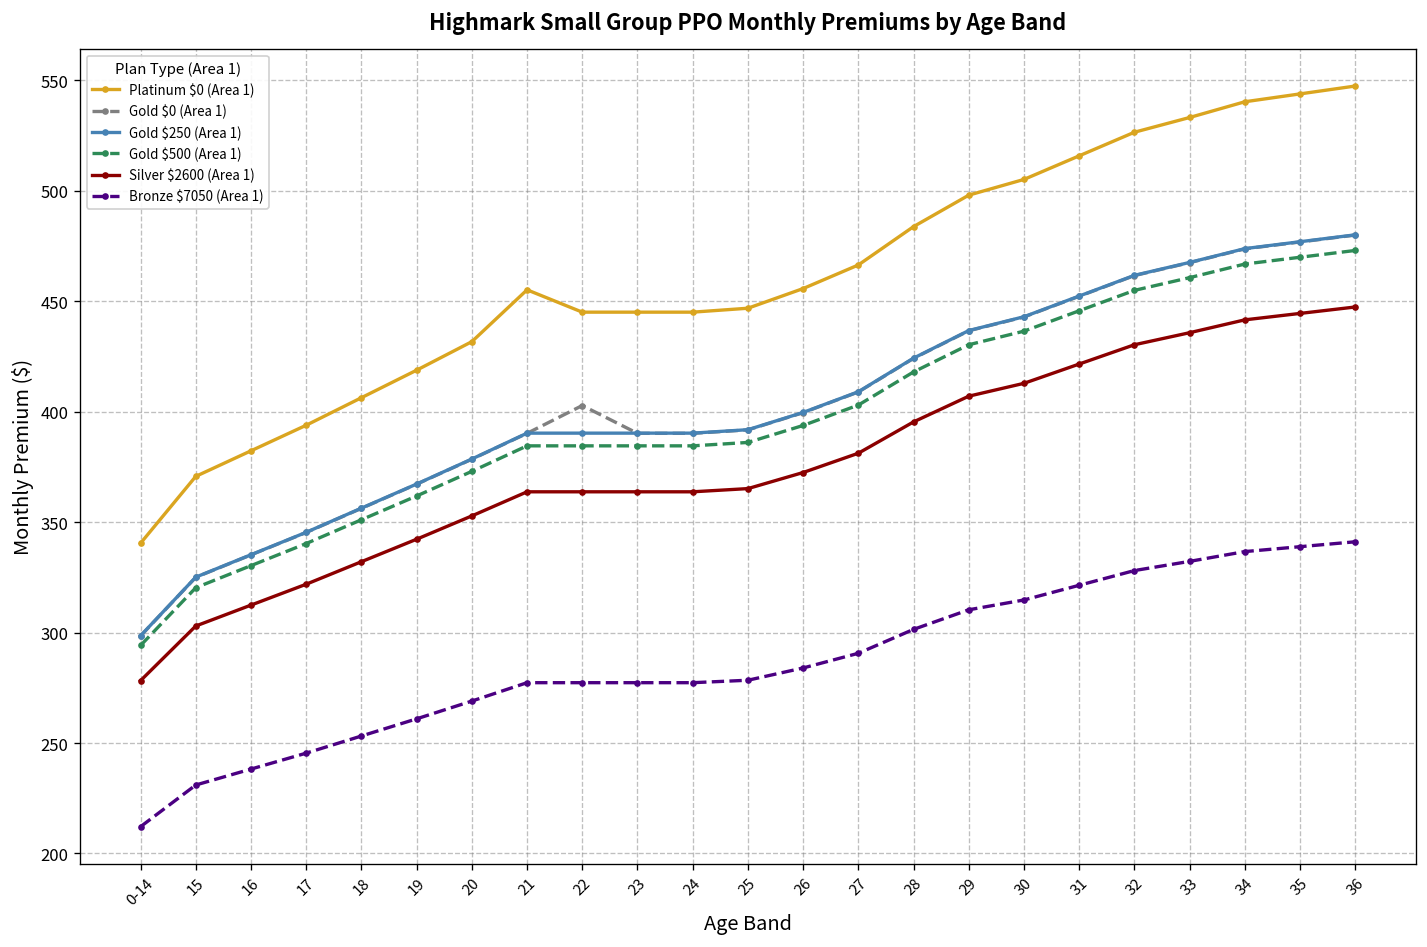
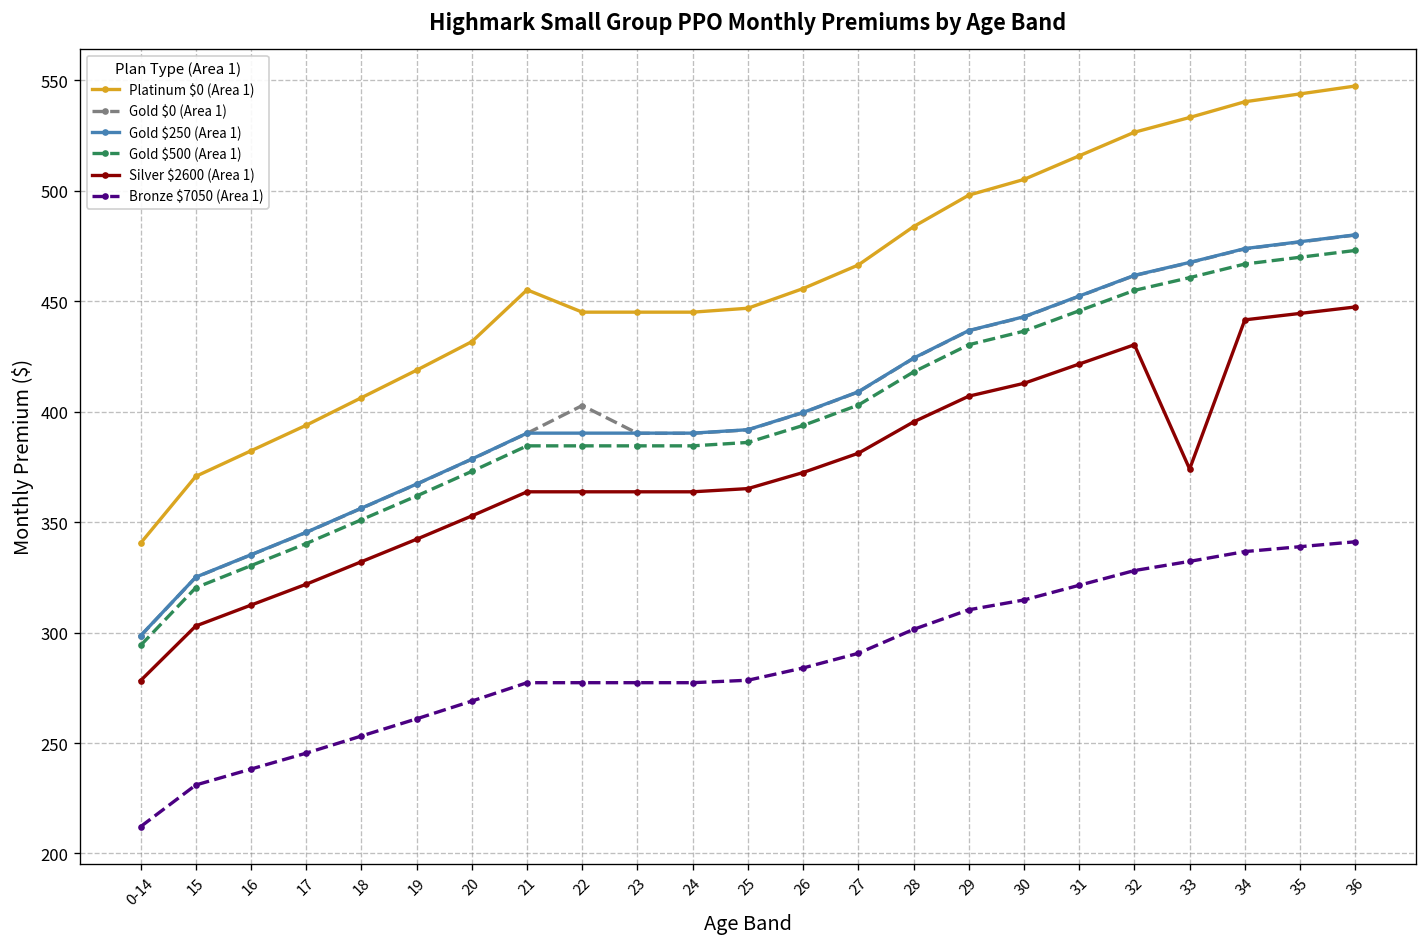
  {
    "Platinum $0 (Area 1)": {
      "0-14": 340,
      "15": 371,
      "16": 382,
      "17": 394,
      "18": 406,
      "19": 419,
      "20": 432,
      "21": 455,
      "22": 445,
      "23": 445,
      "24": 445,
      "25": 447,
      "26": 456,
      "27": 466,
      "28": 484,
      "29": 498,
      "30": 505,
      "31": 516,
      "32": 526,
      "33": 533,
      "34": 540,
      "35": 544,
      "36": 547
    },
    "Gold $0 (Area 1)": {
      "22": 403
    },
    "Gold $250 (Area 1)": {
      "22": 390
    },
    "Gold $500 (Area 1)": {
      "0-14": 294,
      "15": 320,
      "16": 330,
      "17": 340,
      "18": 351,
      "19": 362,
      "20": 373,
      "21": 385,
      "22": 385,
      "23": 385,
      "24": 385,
      "25": 386,
      "26": 394,
      "27": 403,
      "28": 418,
      "29": 430,
      "30": 436,
      "31": 446,
      "32": 455,
      "33": 461,
      "34": 467,
      "35": 470,
      "36": 473
    },
    "Silver $2600 (Area 1)": {
      "0-14": 278,
      "15": 303,
      "16": 312,
      "17": 322,
      "18": 332,
      "19": 342,
      "20": 353,
      "21": 364,
      "22": 364,
      "23": 364,
      "24": 364,
      "25": 365,
      "26": 372,
      "27": 381,
      "28": 395,
      "29": 407,
      "30": 413,
      "31": 422,
      "32": 430,
-     "33": 436,
+     "33": 374,
      "34": 442,
      "35": 444,
      "36": 447
    },
    "Bronze $7050 (Area 1)": {
      "0-14": 212,
      "15": 231,
      "16": 238,
      "17": 245,
      "18": 253,
      "19": 261,
      "20": 269,
      "21": 277,
      "22": 277,
      "23": 277,
      "24": 277,
      "25": 278,
      "26": 284,
      "27": 291,
      "28": 301,
      "29": 310,
      "30": 315,
      "31": 321,
      "32": 328,
      "33": 332,
      "34": 337,
      "35": 339,
      "36": 341
    }
  }
